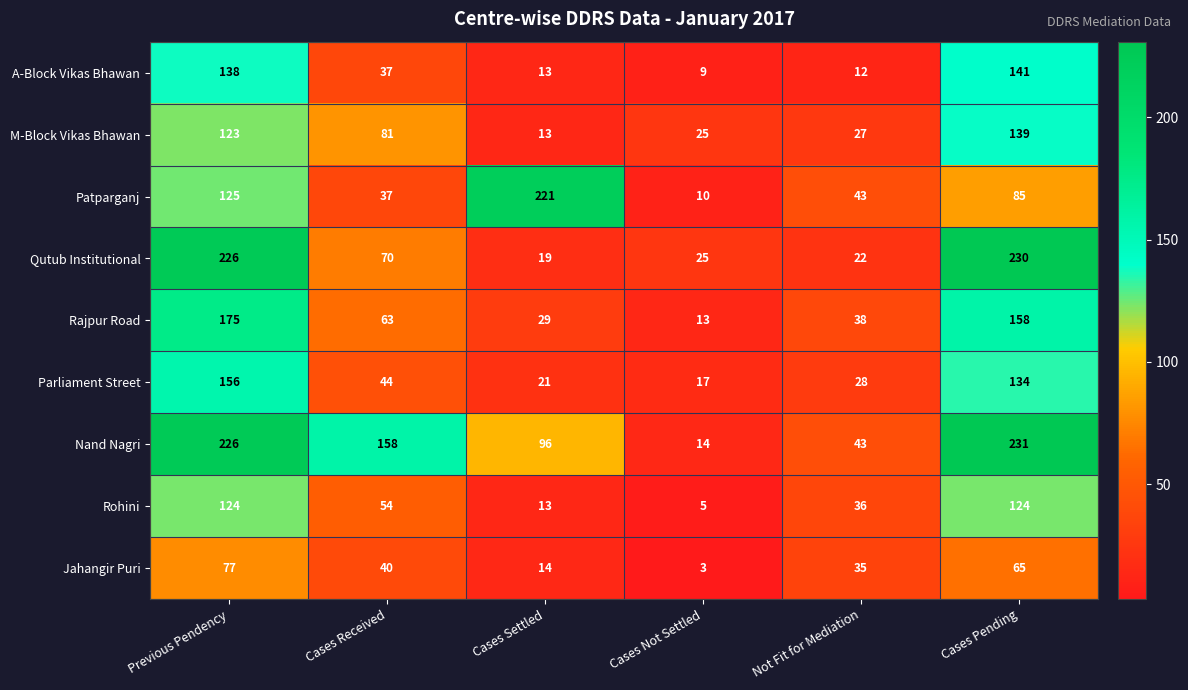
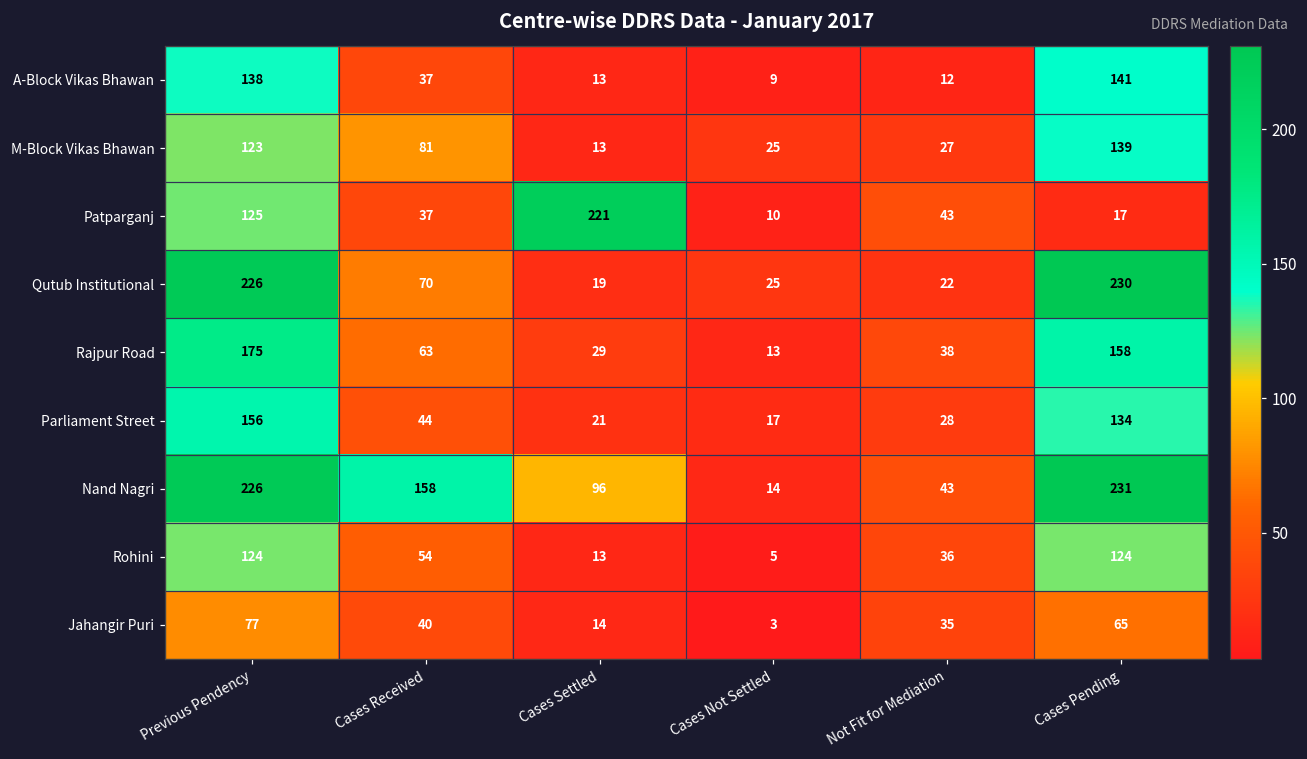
  {
    "A-Block Vikas Bhawan": {
      "Previous Pendency": 138,
      "Cases Received": 37,
      "Cases Settled": 13,
      "Cases Not Settled": 9,
      "Not Fit for Mediation": 12,
      "Cases Pending": 141
    },
    "M-Block Vikas Bhawan": {
      "Previous Pendency": 123,
      "Cases Received": 81,
      "Cases Settled": 13,
      "Cases Not Settled": 25,
      "Not Fit for Mediation": 27,
      "Cases Pending": 139
    },
    "Patparganj": {
      "Previous Pendency": 125,
      "Cases Received": 37,
      "Cases Settled": 221,
      "Cases Not Settled": 10,
      "Not Fit for Mediation": 43,
-     "Cases Pending": 85
+     "Cases Pending": 17
    },
    "Qutub Institutional": {
      "Previous Pendency": 226,
      "Cases Received": 70,
      "Cases Settled": 19,
      "Cases Not Settled": 25,
      "Not Fit for Mediation": 22,
      "Cases Pending": 230
    },
    "Rajpur Road": {
      "Previous Pendency": 175,
      "Cases Received": 63,
      "Cases Settled": 29,
      "Cases Not Settled": 13,
      "Not Fit for Mediation": 38,
      "Cases Pending": 158
    },
    "Parliament Street": {
      "Previous Pendency": 156,
      "Cases Received": 44,
      "Cases Settled": 21,
      "Cases Not Settled": 17,
      "Not Fit for Mediation": 28,
      "Cases Pending": 134
    },
    "Nand Nagri": {
      "Previous Pendency": 226,
      "Cases Received": 158,
      "Cases Settled": 96,
      "Cases Not Settled": 14,
      "Not Fit for Mediation": 43,
      "Cases Pending": 231
    },
    "Rohini": {
      "Previous Pendency": 124,
      "Cases Received": 54,
      "Cases Settled": 13,
      "Cases Not Settled": 5,
      "Not Fit for Mediation": 36,
      "Cases Pending": 124
    },
    "Jahangir Puri": {
      "Previous Pendency": 77,
      "Cases Received": 40,
      "Cases Settled": 14,
      "Cases Not Settled": 3,
      "Not Fit for Mediation": 35,
      "Cases Pending": 65
    }
  }
